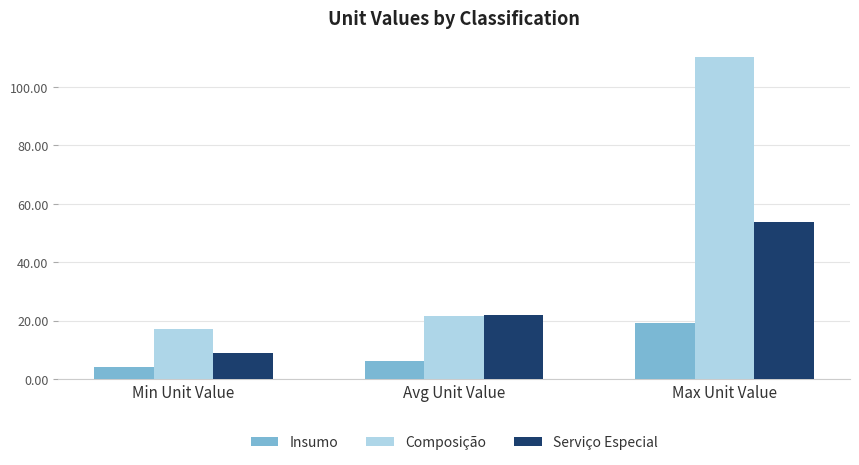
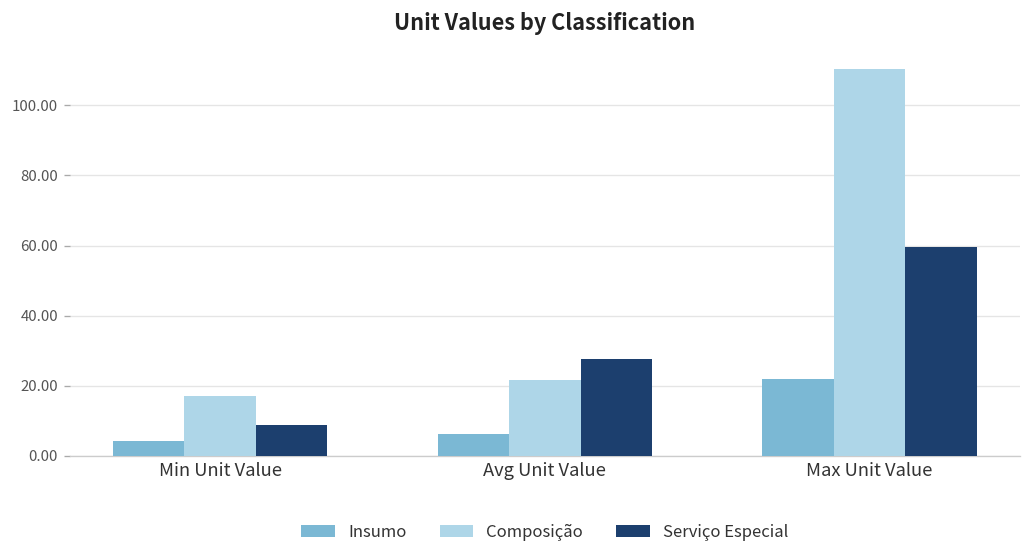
  {
    "Insumo": {
      "Min Unit Value": 4,
      "Avg Unit Value": 6,
-     "Max Unit Value": 19
+     "Max Unit Value": 22
    },
    "Composição": {
      "Min Unit Value": 17,
      "Avg Unit Value": 22,
      "Max Unit Value": 110
    },
    "Serviço Especial": {
      "Min Unit Value": 9,
-     "Avg Unit Value": 22,
-     "Max Unit Value": 54
+     "Avg Unit Value": 28,
+     "Max Unit Value": 60
    }
  }
